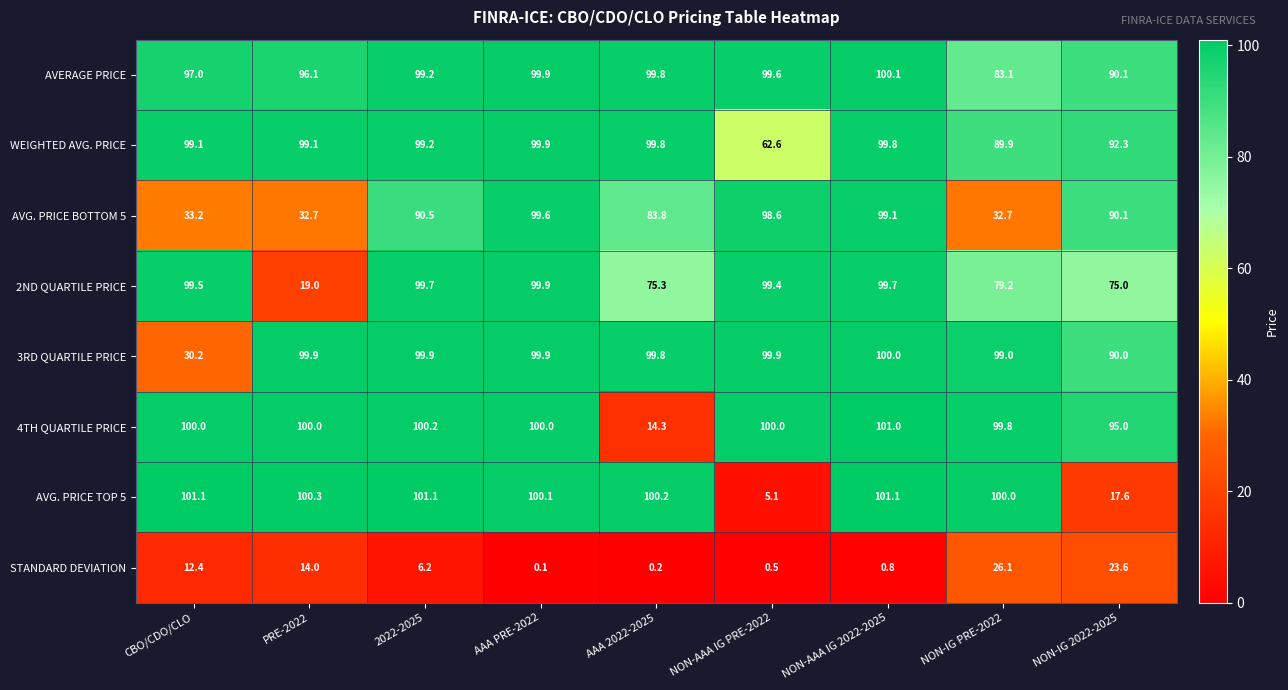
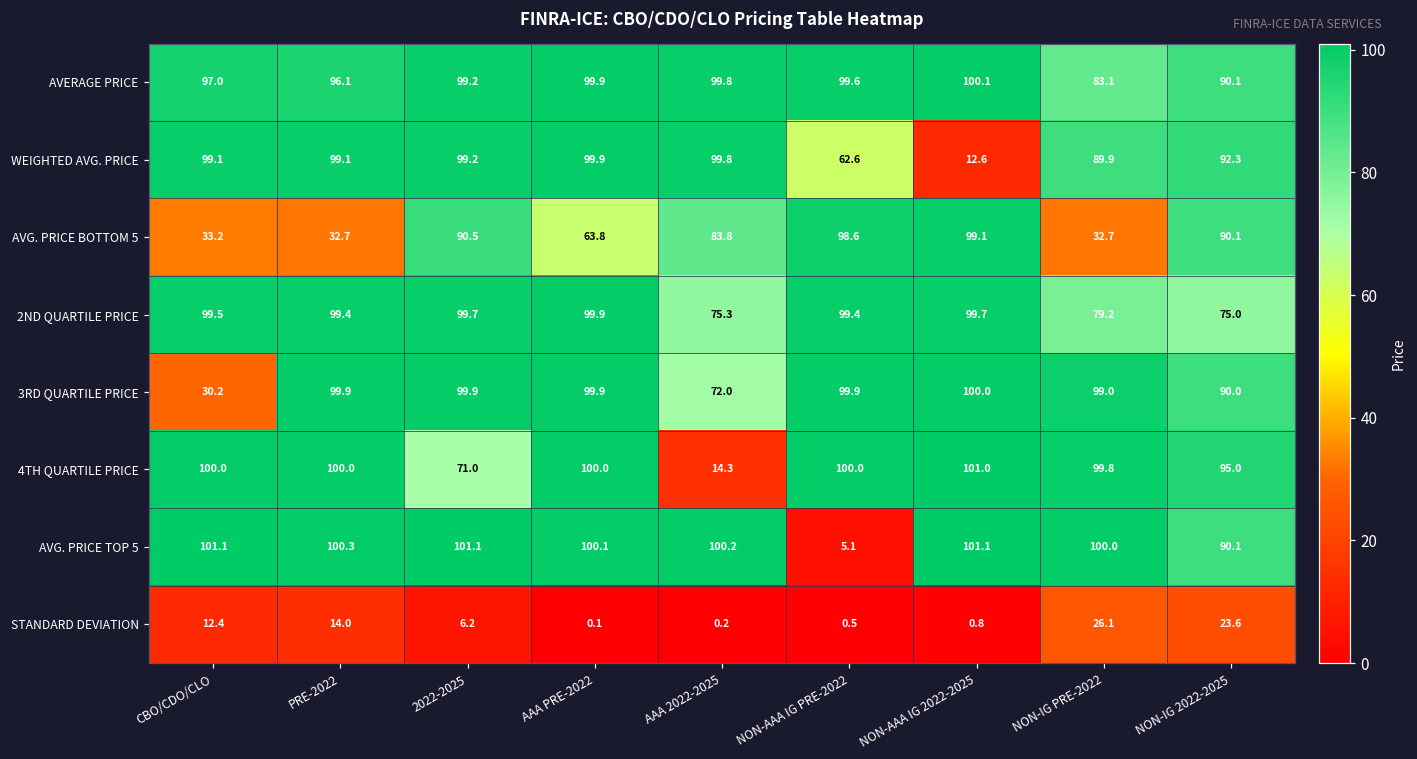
  {
    "AVERAGE PRICE": {
      "CBO/CDO/CLO": 97.0,
      "PRE-2022": 96.1,
      "2022-2025": 99.2,
      "AAA PRE-2022": 99.9,
      "AAA 2022-2025": 99.8,
      "NON-AAA IG PRE-2022": 99.6,
      "NON-AAA IG 2022-2025": 100.1,
      "NON-IG PRE-2022": 83.1,
      "NON-IG 2022-2025": 90.1
    },
    "WEIGHTED AVG. PRICE": {
      "CBO/CDO/CLO": 99.1,
      "PRE-2022": 99.1,
      "2022-2025": 99.2,
      "AAA PRE-2022": 99.9,
      "AAA 2022-2025": 99.8,
      "NON-AAA IG PRE-2022": 62.6,
-     "NON-AAA IG 2022-2025": 99.8,
+     "NON-AAA IG 2022-2025": 12.6,
      "NON-IG PRE-2022": 89.9,
      "NON-IG 2022-2025": 92.3
    },
    "AVG. PRICE BOTTOM 5": {
      "CBO/CDO/CLO": 33.2,
      "PRE-2022": 32.7,
      "2022-2025": 90.5,
-     "AAA PRE-2022": 99.6,
+     "AAA PRE-2022": 63.8,
      "AAA 2022-2025": 83.8,
      "NON-AAA IG PRE-2022": 98.6,
      "NON-AAA IG 2022-2025": 99.1,
      "NON-IG PRE-2022": 32.7,
      "NON-IG 2022-2025": 90.1
    },
    "2ND QUARTILE PRICE": {
      "CBO/CDO/CLO": 99.5,
-     "PRE-2022": 19.0,
+     "PRE-2022": 99.4,
      "2022-2025": 99.7,
      "AAA PRE-2022": 99.9,
      "AAA 2022-2025": 75.3,
      "NON-AAA IG PRE-2022": 99.4,
      "NON-AAA IG 2022-2025": 99.7,
      "NON-IG PRE-2022": 79.2,
      "NON-IG 2022-2025": 75.0
    },
    "3RD QUARTILE PRICE": {
      "CBO/CDO/CLO": 30.2,
      "PRE-2022": 99.9,
      "2022-2025": 99.9,
      "AAA PRE-2022": 99.9,
-     "AAA 2022-2025": 99.8,
+     "AAA 2022-2025": 72.0,
      "NON-AAA IG PRE-2022": 99.9,
      "NON-AAA IG 2022-2025": 100.0,
      "NON-IG PRE-2022": 99.0,
      "NON-IG 2022-2025": 90.0
    },
    "4TH QUARTILE PRICE": {
      "CBO/CDO/CLO": 100.0,
      "PRE-2022": 100.0,
-     "2022-2025": 100.2,
+     "2022-2025": 71.0,
      "AAA PRE-2022": 100.0,
      "AAA 2022-2025": 14.3,
      "NON-AAA IG PRE-2022": 100.0,
      "NON-AAA IG 2022-2025": 101.0,
      "NON-IG PRE-2022": 99.8,
      "NON-IG 2022-2025": 95.0
    },
    "AVG. PRICE TOP 5": {
      "CBO/CDO/CLO": 101.1,
      "PRE-2022": 100.3,
      "2022-2025": 101.1,
      "AAA PRE-2022": 100.1,
      "AAA 2022-2025": 100.2,
      "NON-AAA IG PRE-2022": 5.1,
      "NON-AAA IG 2022-2025": 101.1,
      "NON-IG PRE-2022": 100.0,
-     "NON-IG 2022-2025": 17.6
+     "NON-IG 2022-2025": 90.1
    },
    "STANDARD DEVIATION": {
      "CBO/CDO/CLO": 12.4,
      "PRE-2022": 14.0,
      "2022-2025": 6.2,
      "AAA PRE-2022": 0.1,
      "AAA 2022-2025": 0.2,
      "NON-AAA IG PRE-2022": 0.5,
      "NON-AAA IG 2022-2025": 0.8,
      "NON-IG PRE-2022": 26.1,
      "NON-IG 2022-2025": 23.6
    }
  }
